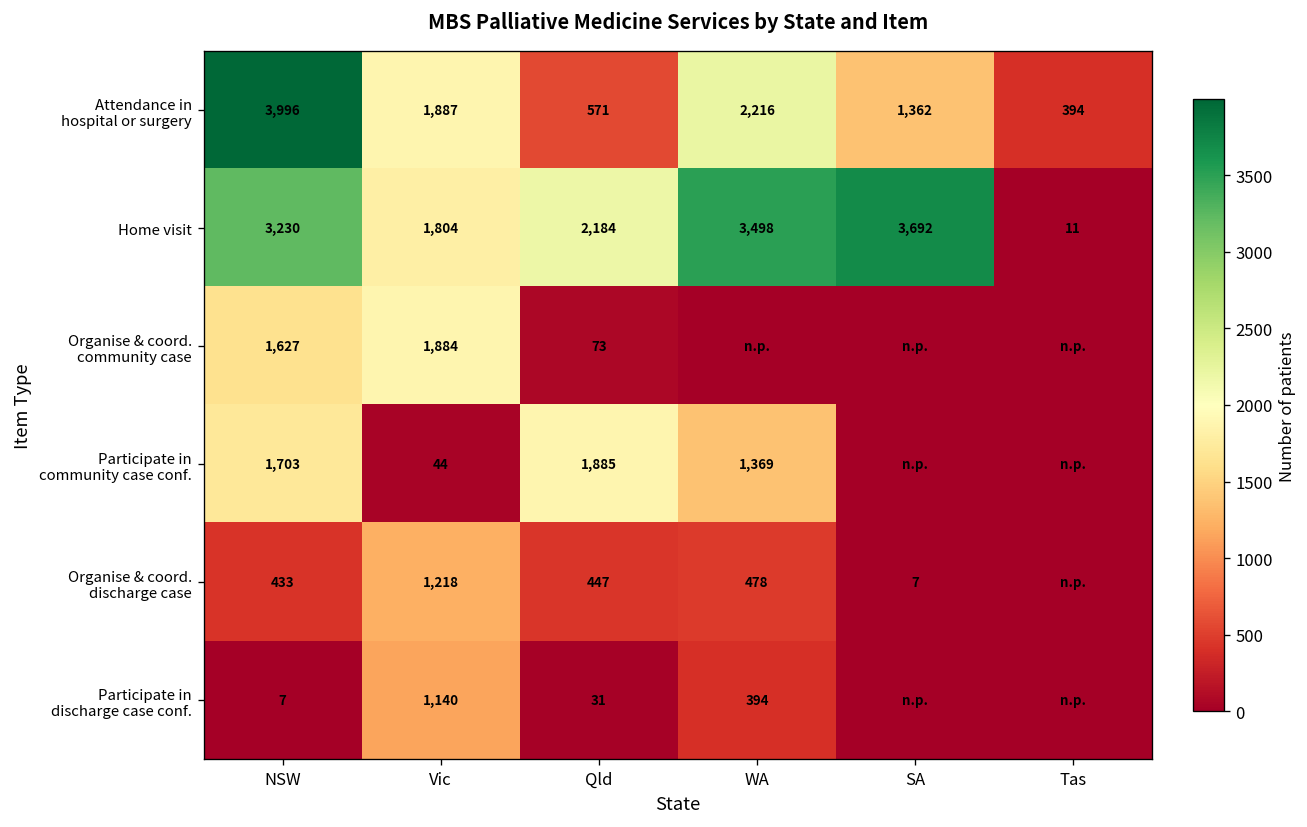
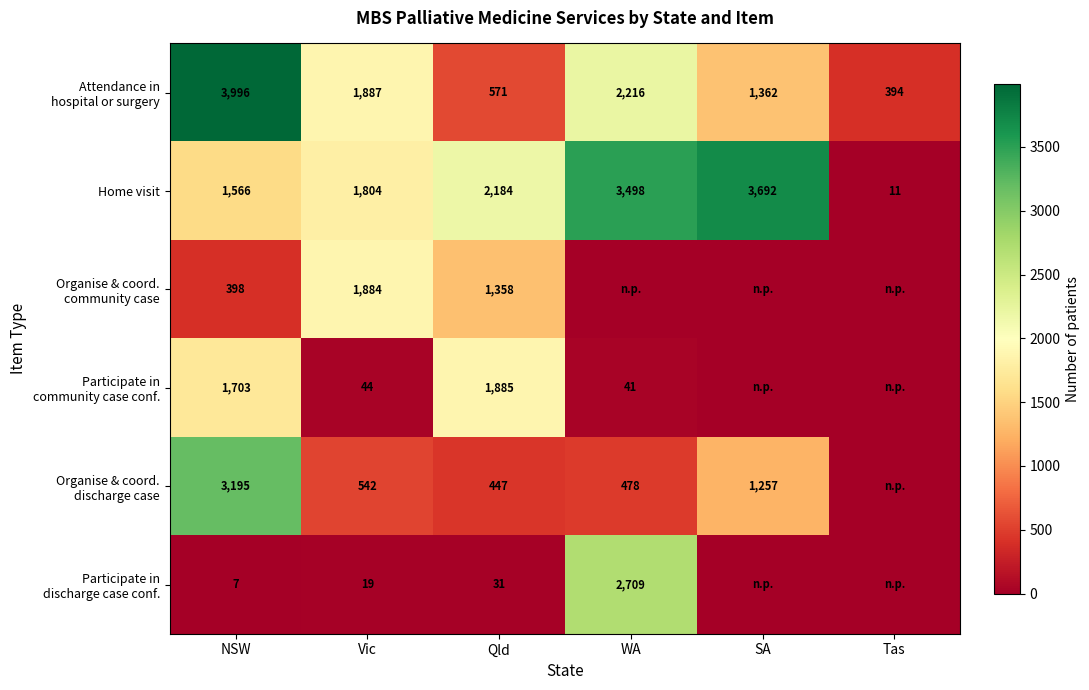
  {
    "Attendance in hospital or surgery": {
      "NSW": "3,996",
      "Vic": "1,887",
      "Qld": "571",
      "WA": "2,216",
      "SA": "1,362",
      "Tas": "394"
    },
    "Home visit": {
-     "NSW": "3,230",
+     "NSW": "1,566",
      "Vic": "1,804",
      "Qld": "2,184",
      "WA": "3,498",
      "SA": "3,692",
      "Tas": "11"
    },
    "Organise & coord. community case": {
-     "NSW": "1,627",
+     "NSW": "398",
      "Vic": "1,884",
-     "Qld": "73"
+     "Qld": "1,358"
    },
    "Participate in community case conf.": {
      "NSW": "1,703",
      "Vic": "44",
      "Qld": "1,885",
-     "WA": "1,369"
+     "WA": "41"
    },
    "Organise & coord. discharge case": {
-     "NSW": "433",
-     "Vic": "1,218",
+     "NSW": "3,195",
+     "Vic": "542",
      "Qld": "447",
      "WA": "478",
-     "SA": "7"
+     "SA": "1,257"
    },
    "Participate in discharge case conf.": {
      "NSW": "7",
-     "Vic": "1,140",
+     "Vic": "19",
      "Qld": "31",
-     "WA": "394"
+     "WA": "2,709"
    }
  }
